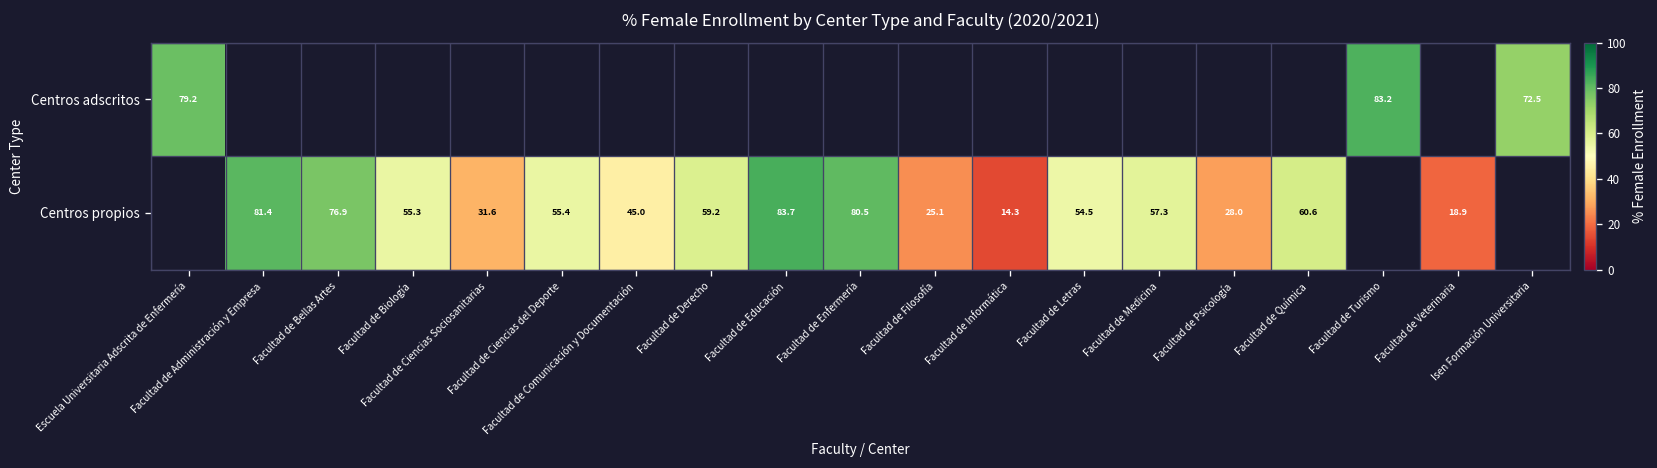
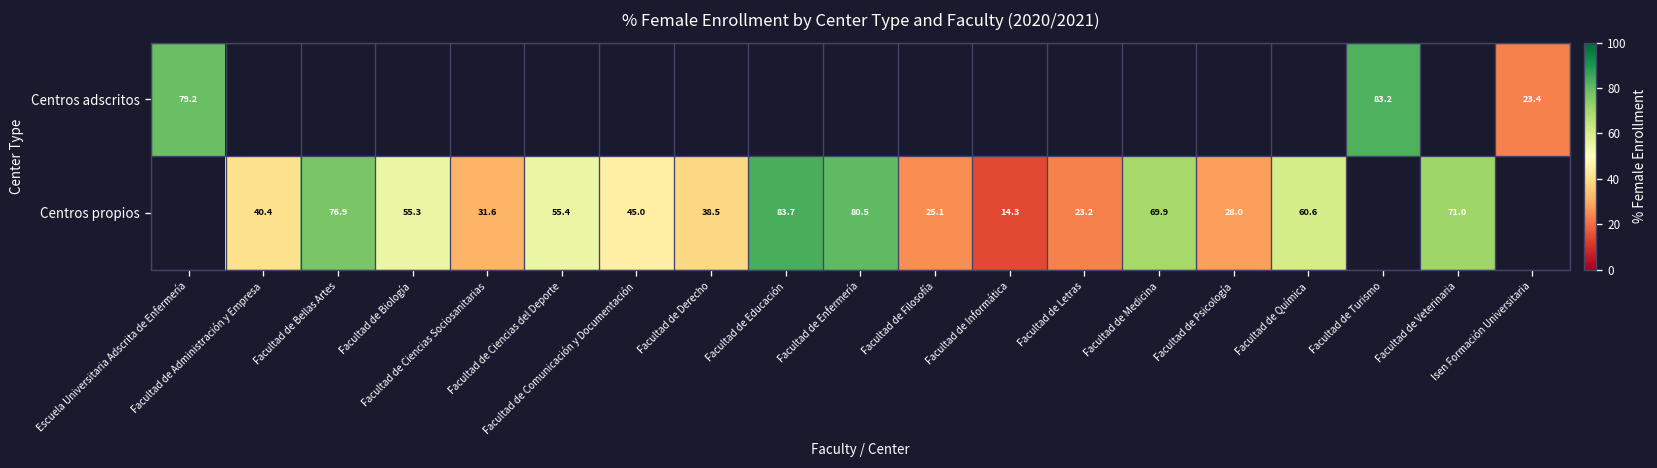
  {
    "Centros adscritos": {
      "Escuela Universitaria Adscrita de Enfermería": 79.2,
      "Facultad de Turismo": 83.2,
-     "Isen Formación Universitaria": 72.5
+     "Isen Formación Universitaria": 23.4
    },
    "Centros propios": {
-     "Facultad de Administración y Empresa": 81.4,
+     "Facultad de Administración y Empresa": 40.4,
      "Facultad de Bellas Artes": 76.9,
      "Facultad de Biología": 55.3,
      "Facultad de Ciencias Sociosanitarias": 31.6,
      "Facultad de Ciencias del Deporte": 55.4,
      "Facultad de Comunicación y Documentación": 45.0,
-     "Facultad de Derecho": 59.2,
+     "Facultad de Derecho": 38.5,
      "Facultad de Educación": 83.7,
      "Facultad de Enfermería": 80.5,
      "Facultad de Filosofía": 25.1,
      "Facultad de Informática": 14.3,
-     "Facultad de Letras": 54.5,
-     "Facultad de Medicina": 57.3,
+     "Facultad de Letras": 23.2,
+     "Facultad de Medicina": 69.9,
      "Facultad de Psicología": 28.0,
      "Facultad de Química": 60.6,
-     "Facultad de Veterinaria": 18.9
+     "Facultad de Veterinaria": 71.0
    }
  }
